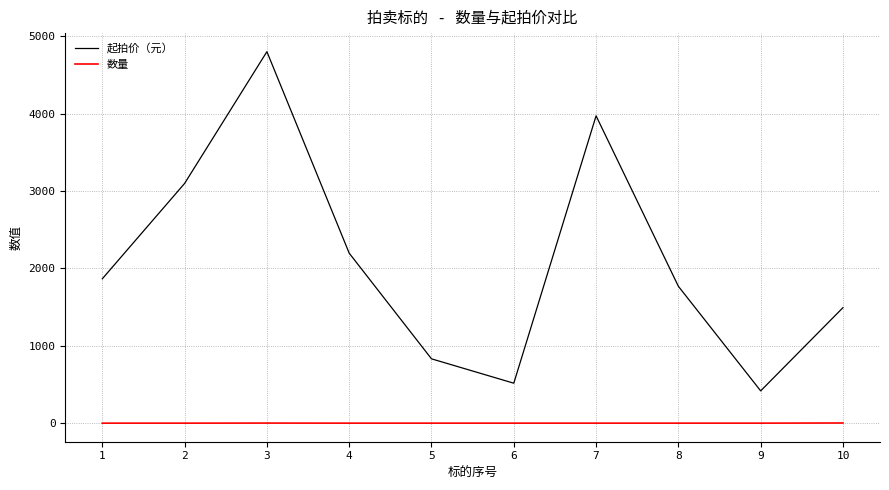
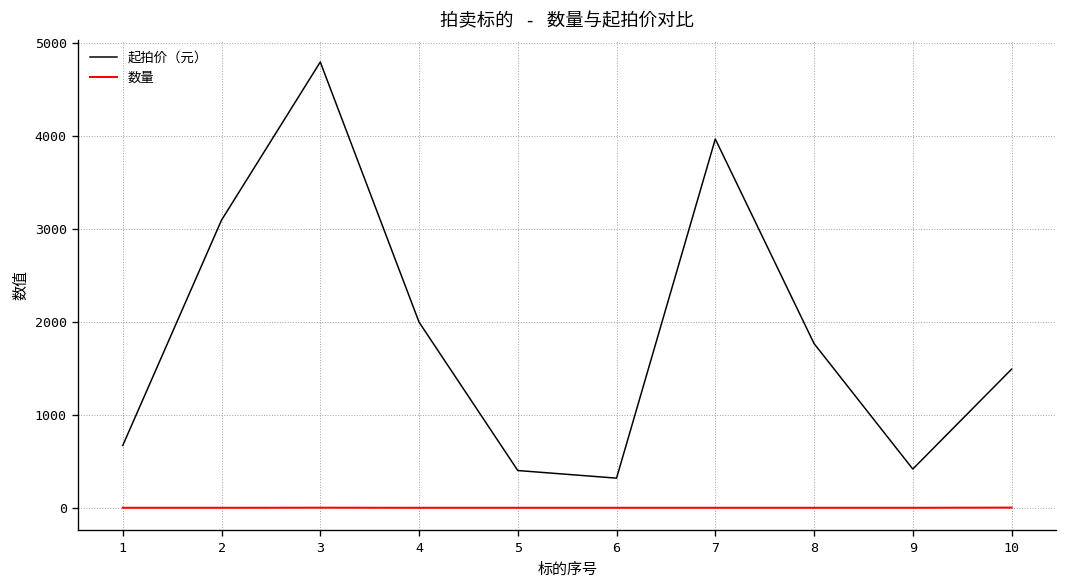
  {
    "起拍价（元）": {
-     "1": 1900,
+     "1": 700,
      "2": 3100,
      "3": 4800,
-     "4": 2200,
-     "5": 800,
-     "6": 500,
+     "4": 2000,
+     "5": 400,
+     "6": 300,
      "7": 4000,
      "8": 1800,
      "9": 400,
      "10": 1500
    },
    "数量": {
      "1": 0,
      "2": 0,
      "3": 0,
      "4": 0,
      "5": 0,
      "6": 0,
      "7": 0,
      "8": 0,
      "9": 0,
      "10": 0
    }
  }
